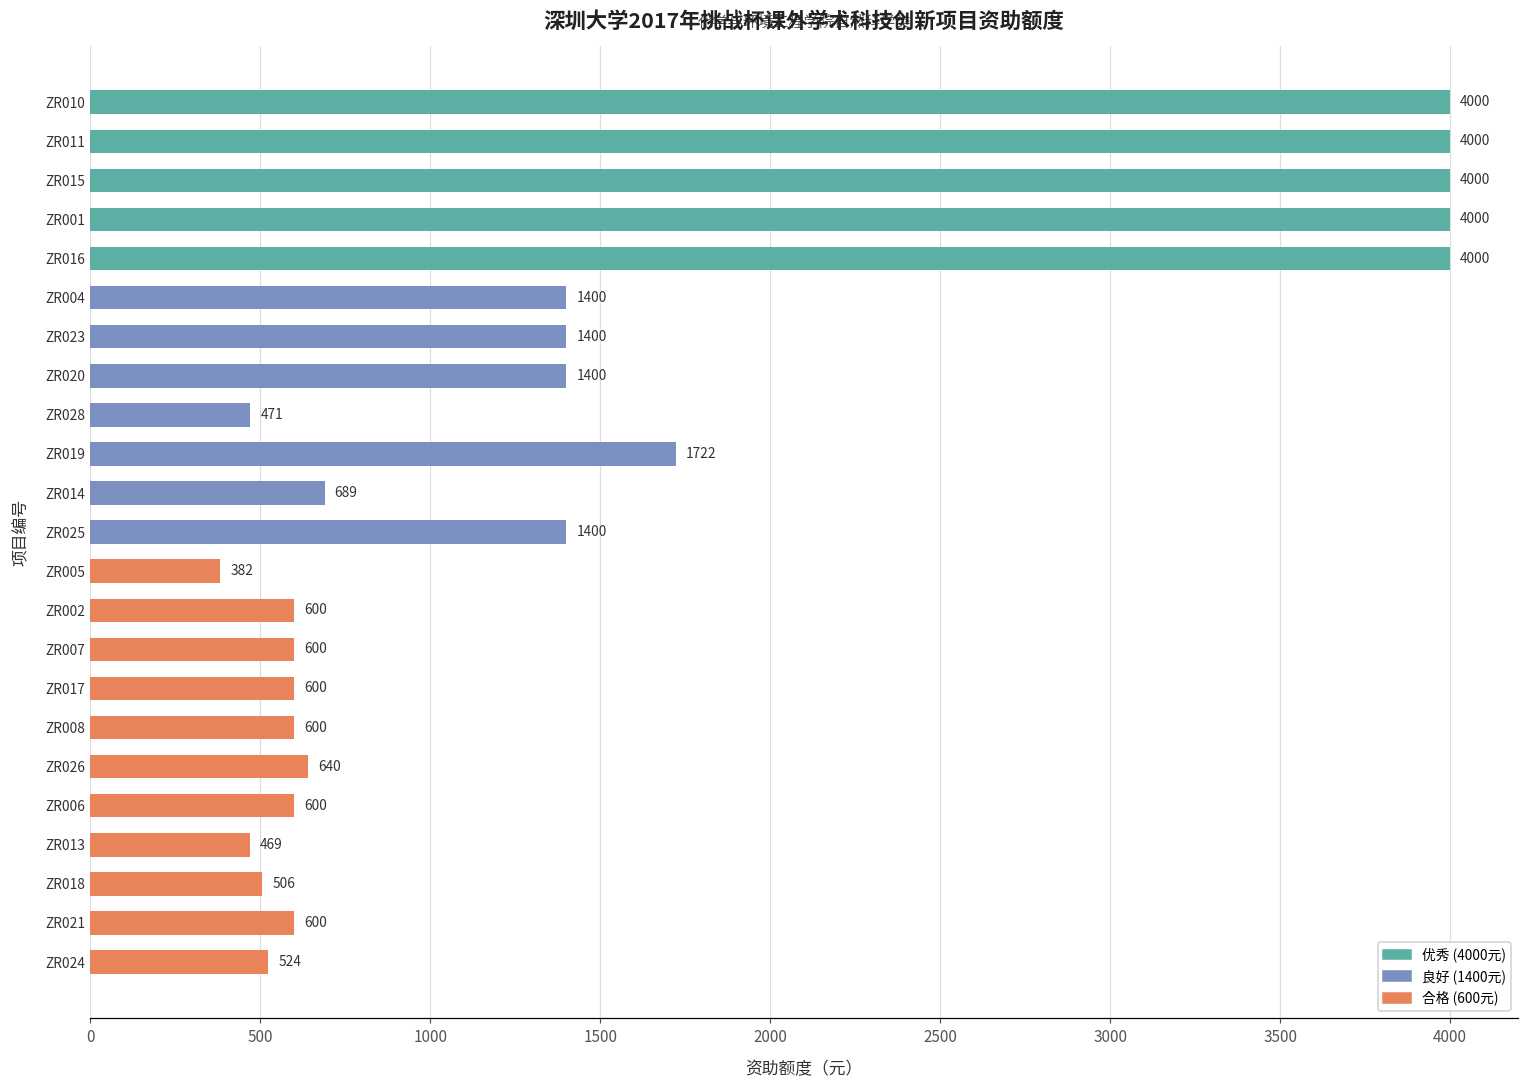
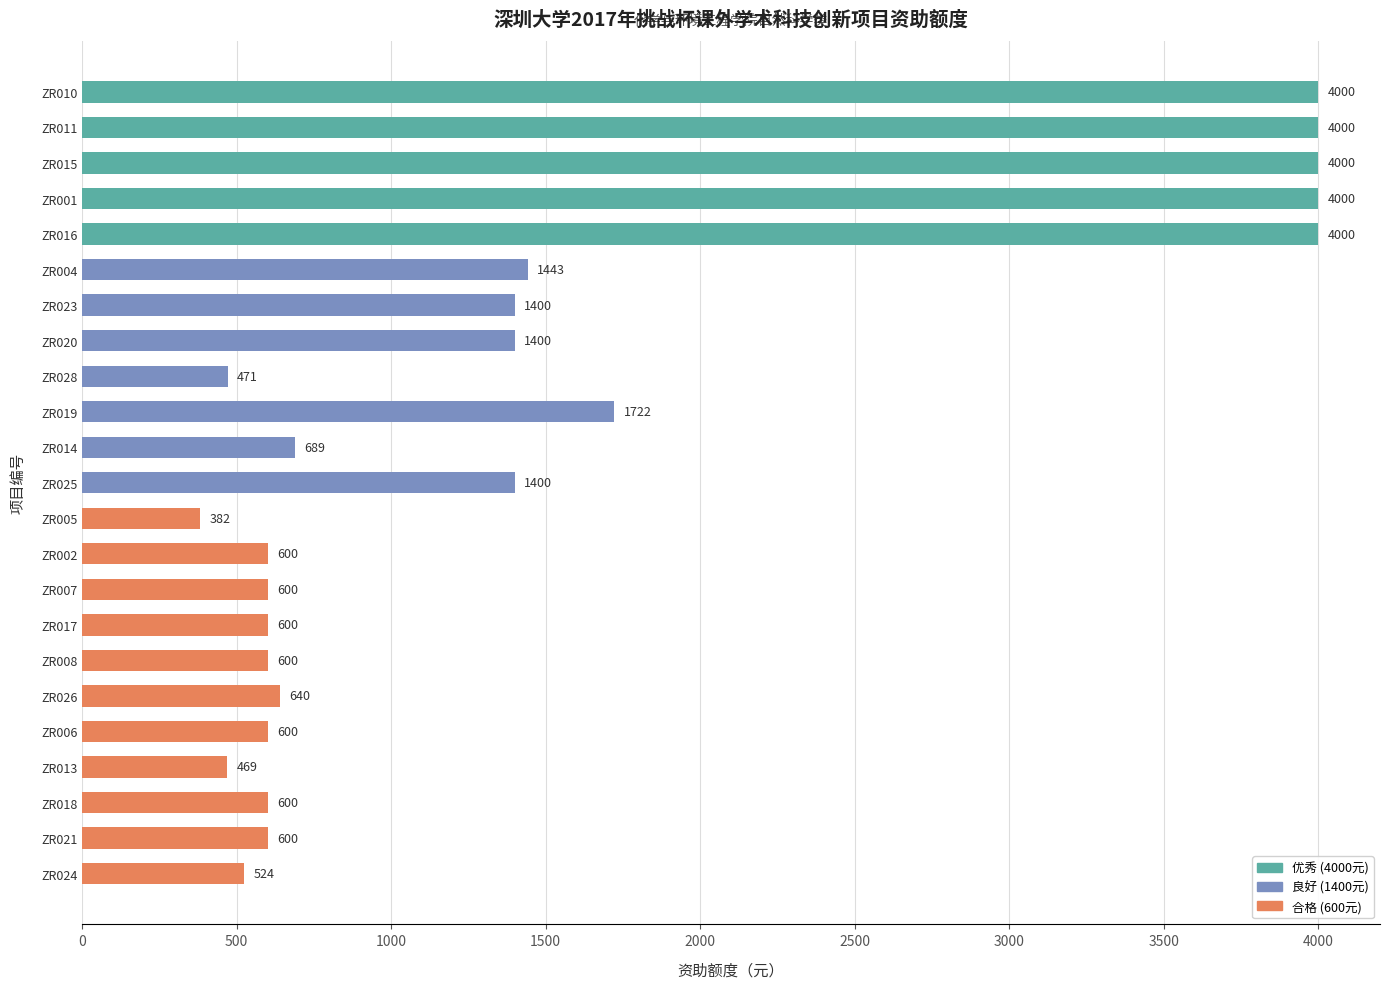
  {
    "ZR010": 4000,
    "ZR011": 4000,
    "ZR015": 4000,
    "ZR001": 4000,
    "ZR016": 4000,
-   "ZR004": 1400,
+   "ZR004": 1443,
    "ZR023": 1400,
    "ZR020": 1400,
    "ZR028": 471,
    "ZR019": 1722,
    "ZR014": 689,
    "ZR025": 1400,
    "ZR005": 382,
    "ZR002": 600,
    "ZR007": 600,
    "ZR017": 600,
    "ZR008": 600,
    "ZR026": 640,
    "ZR006": 600,
    "ZR013": 469,
-   "ZR018": 506,
+   "ZR018": 600,
    "ZR021": 600,
    "ZR024": 524
  }
